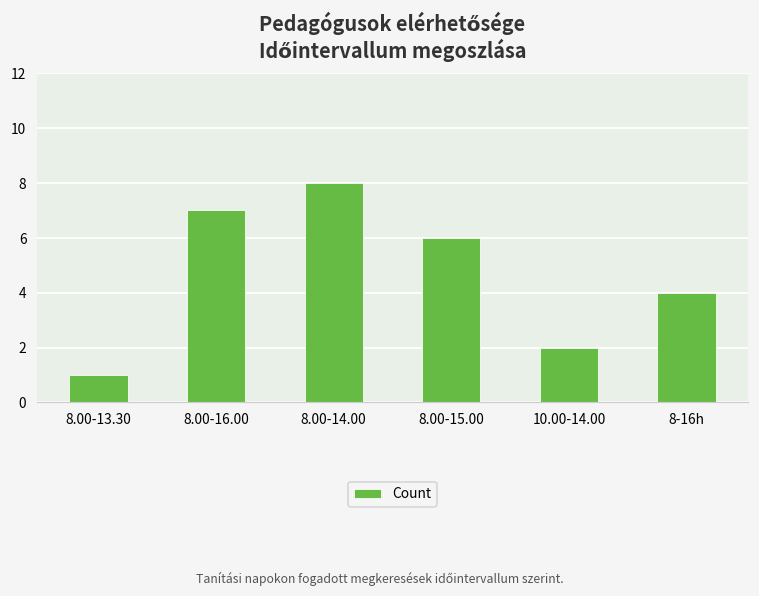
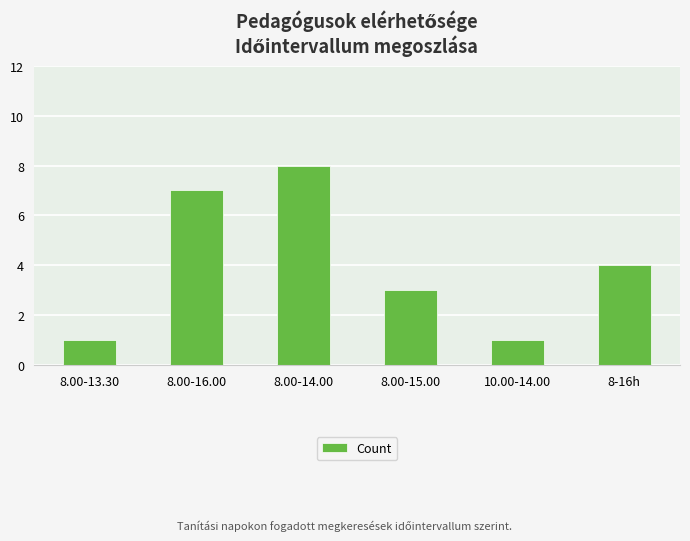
  {
    "8.00-13.30": 1,
    "8.00-16.00": 7,
    "8.00-14.00": 8,
-   "8.00-15.00": 6,
-   "10.00-14.00": 2,
+   "8.00-15.00": 3,
+   "10.00-14.00": 1,
    "8-16h": 4
  }
